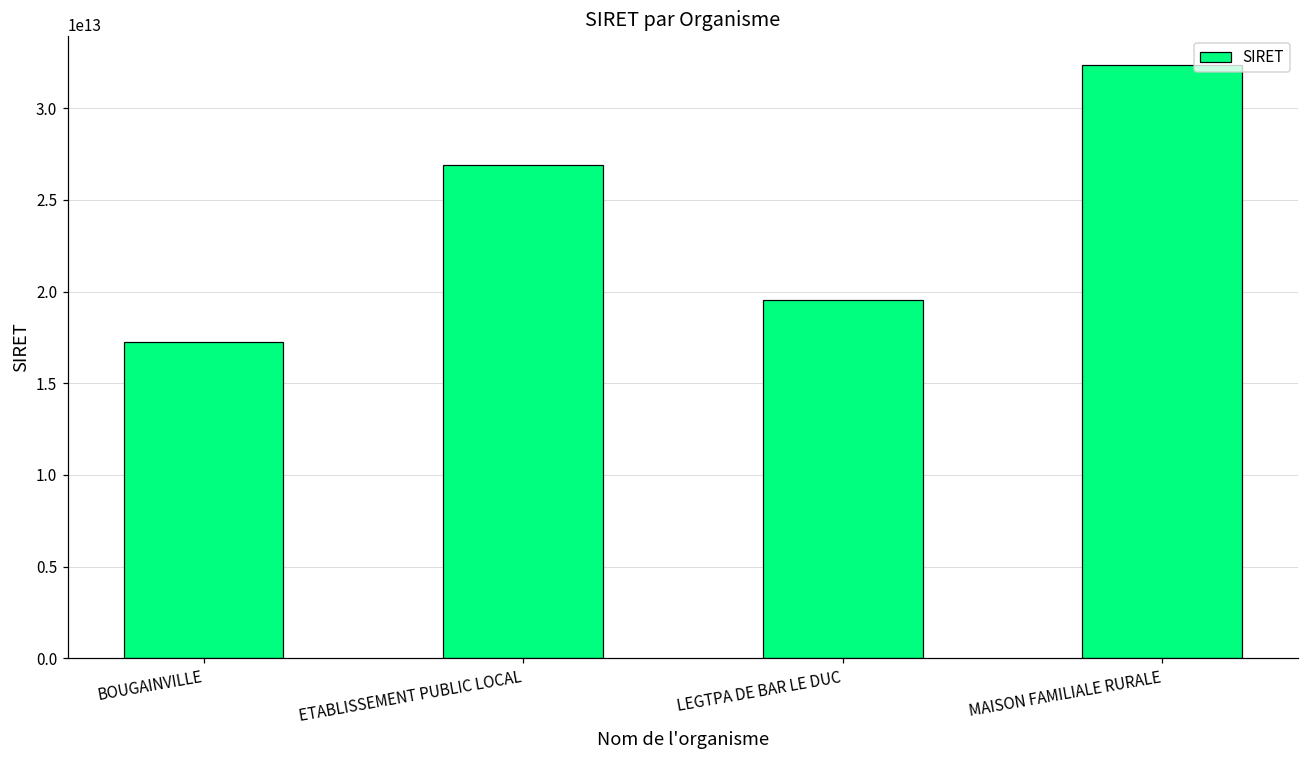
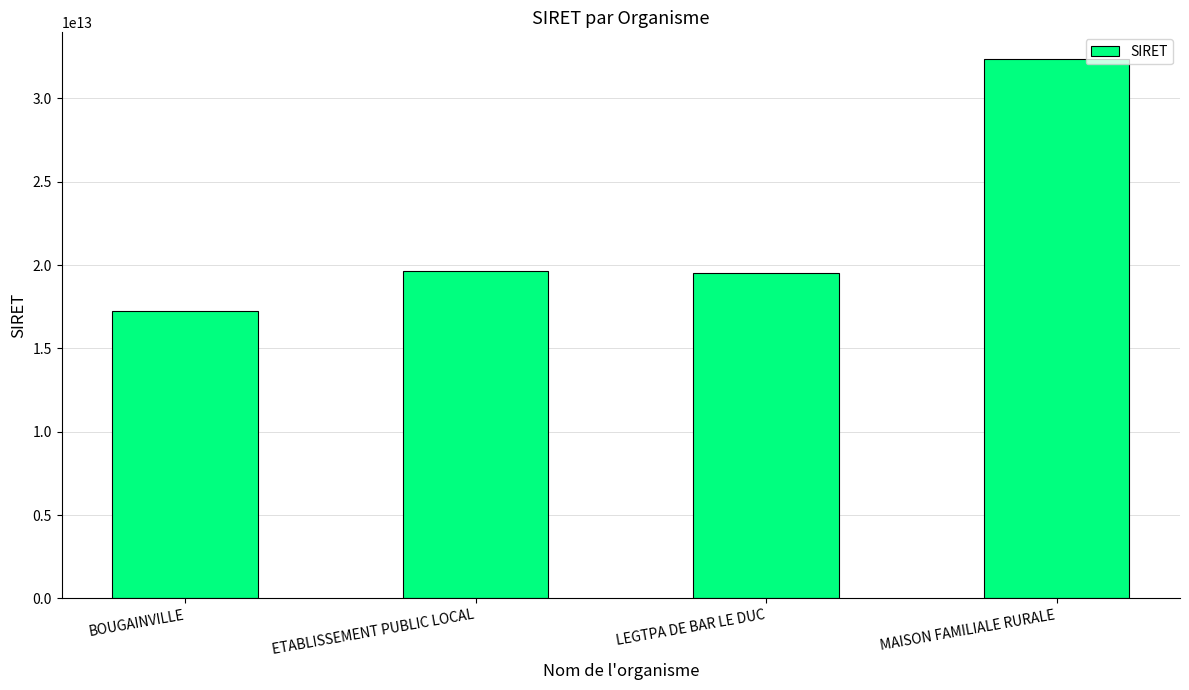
  {
    "BOUGAINVILLE": 17200000000000,
-   "ETABLISSEMENT PUBLIC LOCAL": 26900000000000,
+   "ETABLISSEMENT PUBLIC LOCAL": 19600000000000,
    "LEGTPA DE BAR LE DUC": 19600000000000,
    "MAISON FAMILIALE RURALE": 32400000000000
  }
